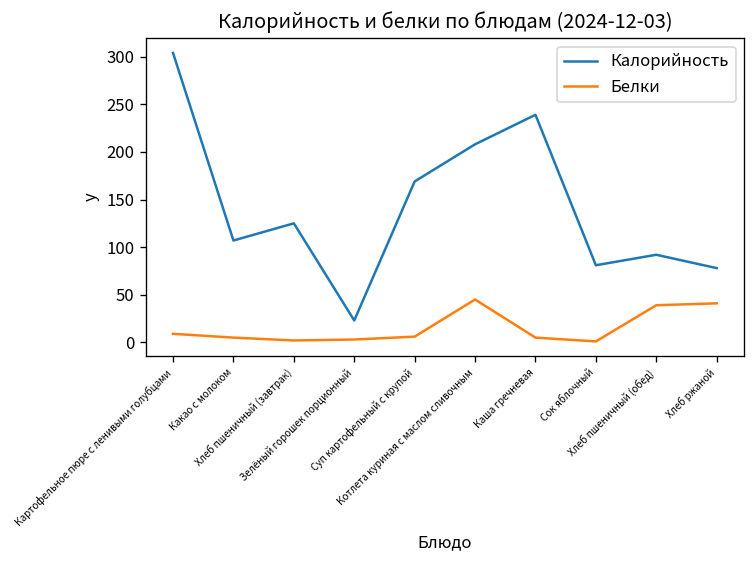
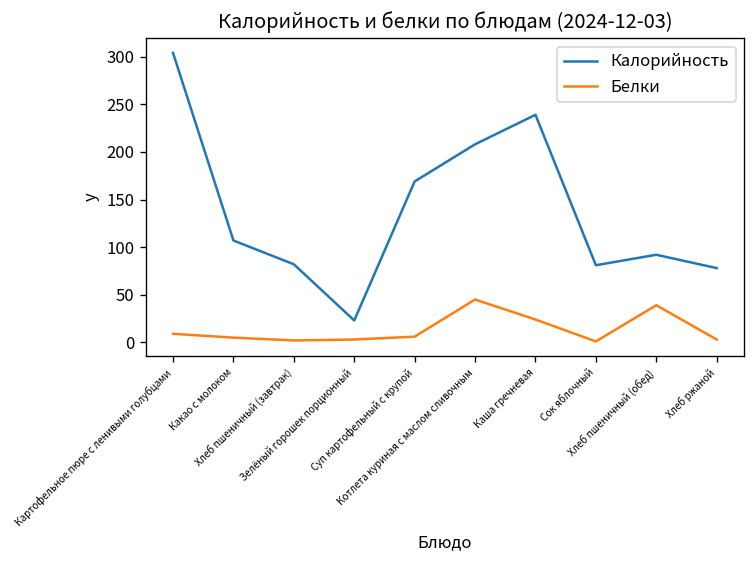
  {
    "Калорийность": {
      "Картофельное пюре с ленивыми голубцами": 300,
      "Какао с молоком": 110,
-     "Хлеб пшеничный (завтрак)": 130,
+     "Хлеб пшеничный (завтрак)": 80,
      "Зелёный горошек порционный": 20,
      "Суп картофельный с крупой": 170,
      "Котлета куриная с маслом сливочным": 210,
      "Каша гречневая": 240,
      "Сок яблочный": 80,
      "Хлеб пшеничный (обед)": 90,
      "Хлеб ржаной": 80
    },
    "Белки": {
      "Картофельное пюре с ленивыми голубцами": 10,
      "Какао с молоком": 10,
      "Хлеб пшеничный (завтрак)": 0,
      "Зелёный горошек порционный": 0,
      "Суп картофельный с крупой": 10,
      "Котлета куриная с маслом сливочным": 50,
-     "Каша гречневая": 10,
+     "Каша гречневая": 20,
      "Сок яблочный": 0,
      "Хлеб пшеничный (обед)": 40,
-     "Хлеб ржаной": 40
+     "Хлеб ржаной": 0
    }
  }
